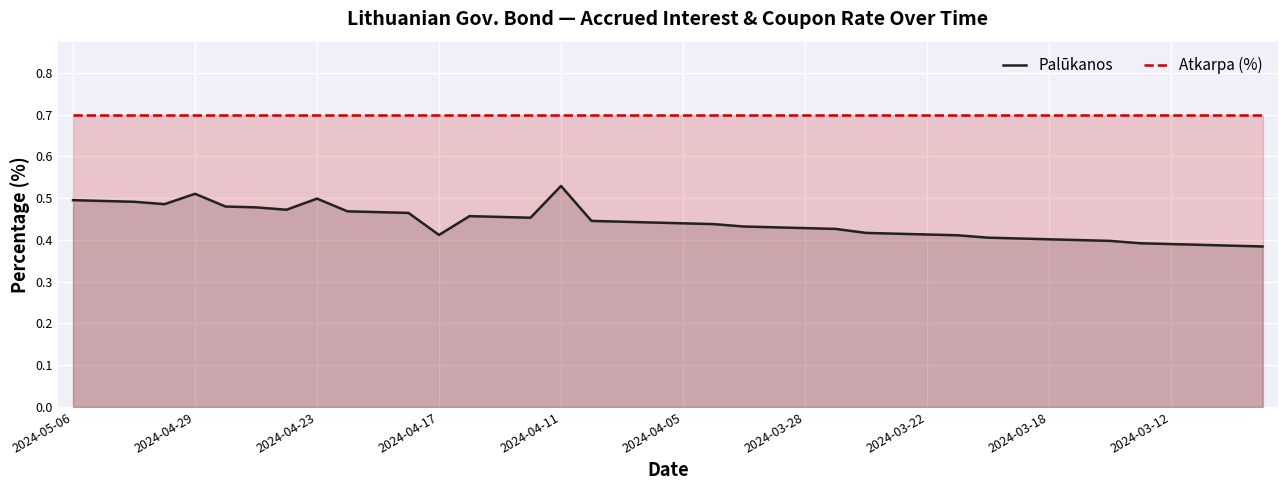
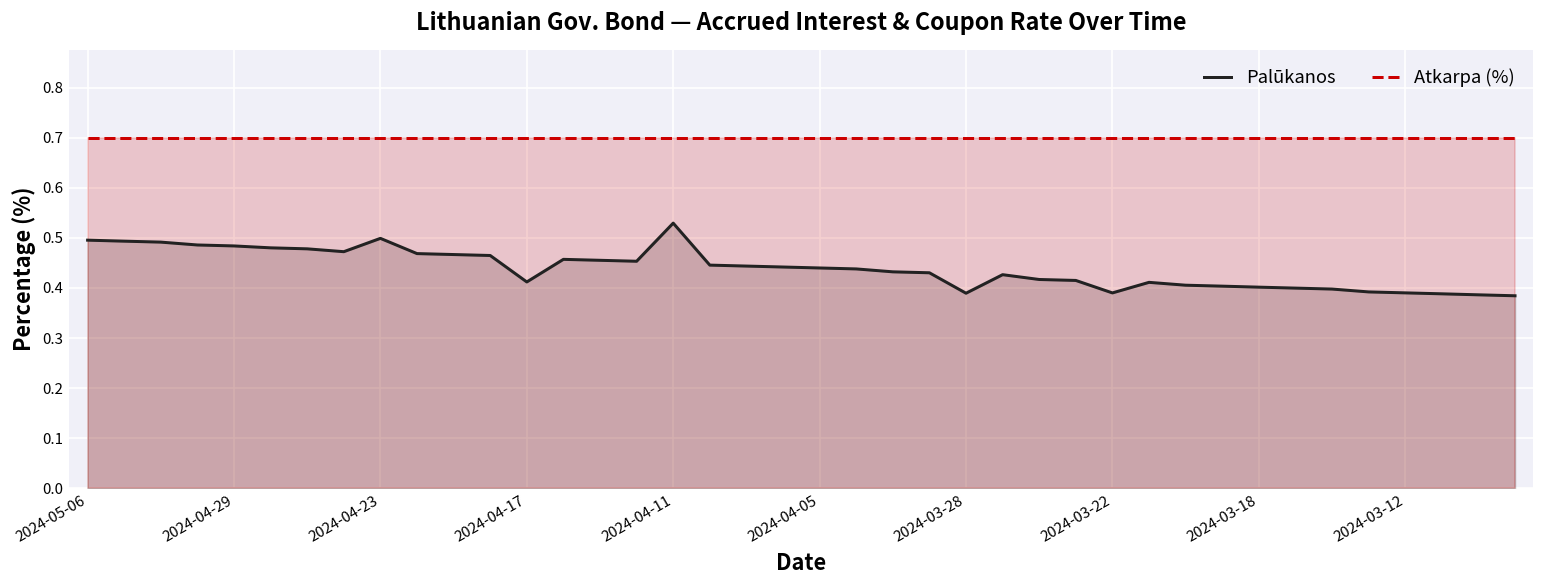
  {
    "Palūkanos": {
      "2024-05-06": 0.50,
-     "2024-04-29": 0.51,
+     "2024-04-29": 0.48,
      "2024-04-23": 0.50,
      "2024-04-17": 0.41,
      "2024-04-11": 0.53,
      "2024-04-05": 0.44,
-     "2024-03-28": 0.43,
-     "2024-03-22": 0.41,
+     "2024-03-28": 0.39,
+     "2024-03-22": 0.39,
      "2024-03-18": 0.40,
      "2024-03-12": 0.39
    },
    "Atkarpa (%)": {
      "2024-05-06": 0.70,
      "2024-04-29": 0.70,
      "2024-04-23": 0.70,
      "2024-04-17": 0.70,
      "2024-04-11": 0.70,
      "2024-04-05": 0.70,
      "2024-03-28": 0.70,
      "2024-03-22": 0.70,
      "2024-03-18": 0.70,
      "2024-03-12": 0.70
    }
  }
